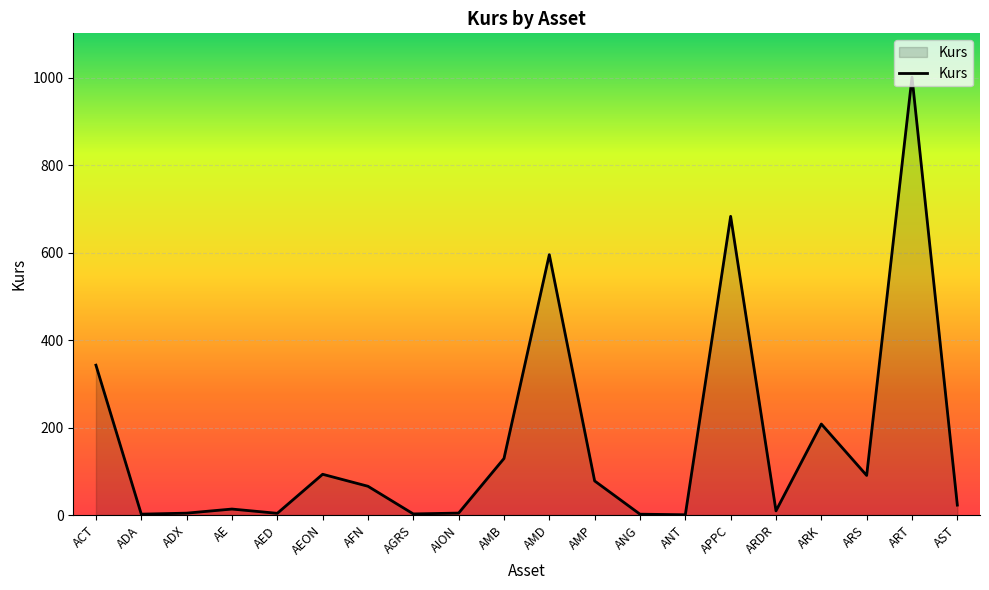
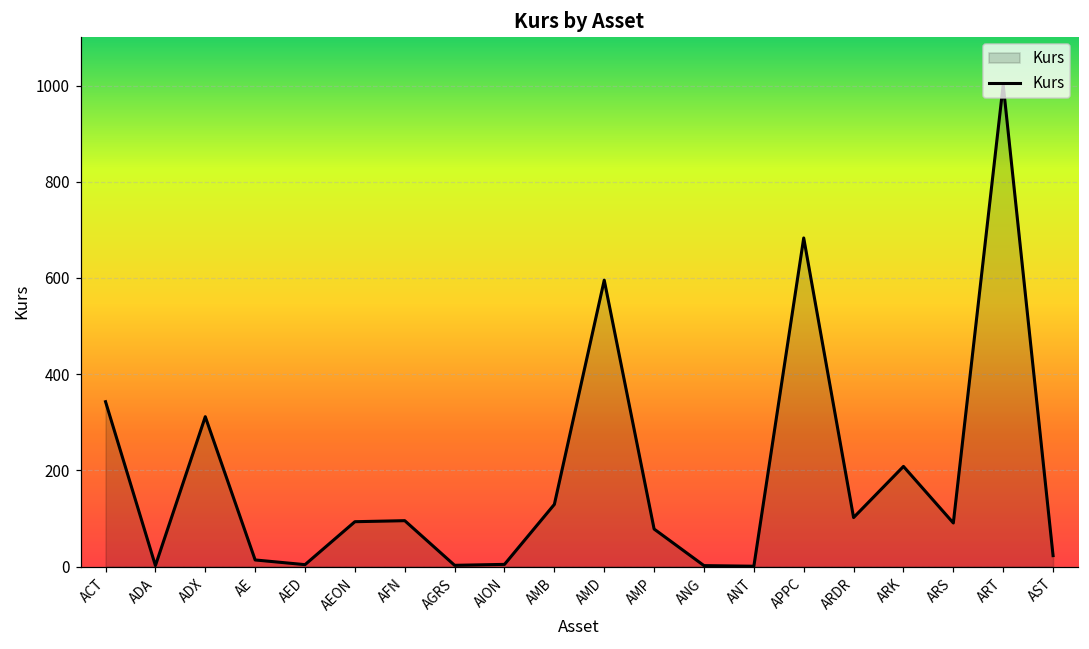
  {
    "ACT": 340,
    "ADA": 0,
-   "ADX": 0,
+   "ADX": 310,
    "AE": 10,
    "AED": 0,
    "AEON": 90,
-   "AFN": 70,
+   "AFN": 100,
    "AGRS": 0,
    "AION": 0,
    "AMB": 130,
    "AMD": 600,
    "AMP": 80,
    "ANG": 0,
    "ANT": 0,
    "APPC": 680,
-   "ARDR": 10,
+   "ARDR": 100,
    "ARK": 210,
    "ARS": 90,
    "AST": 20
  }
